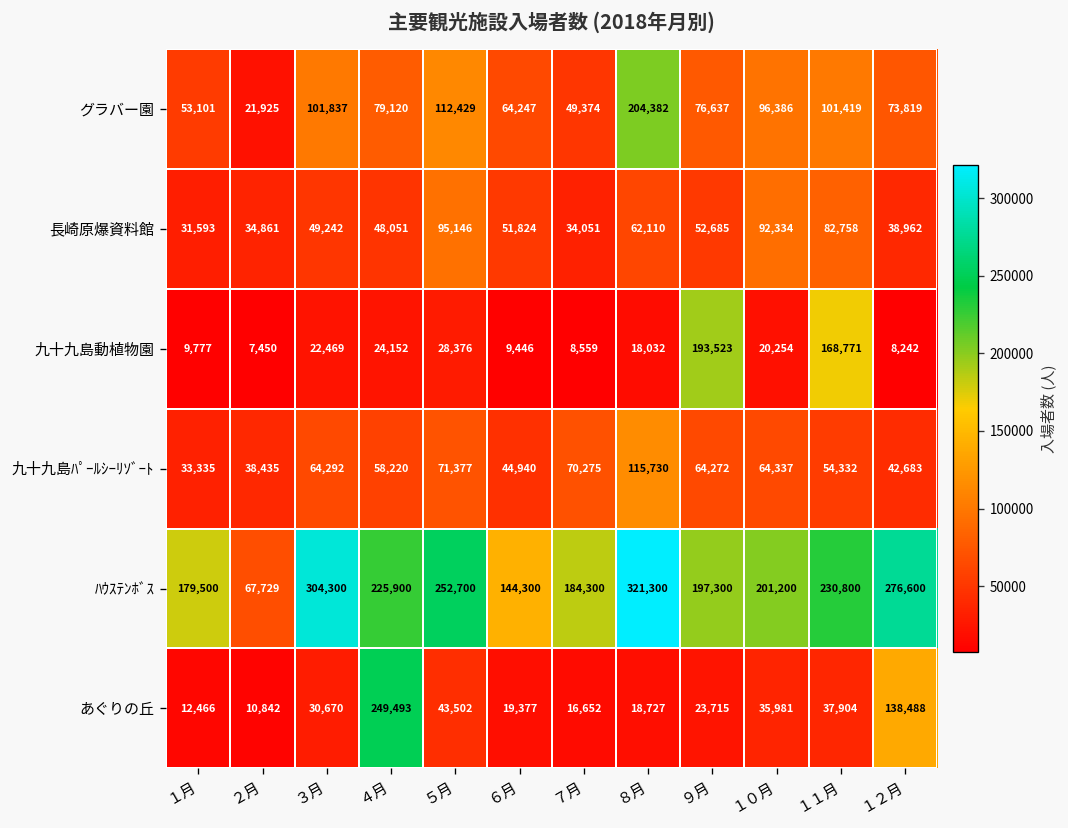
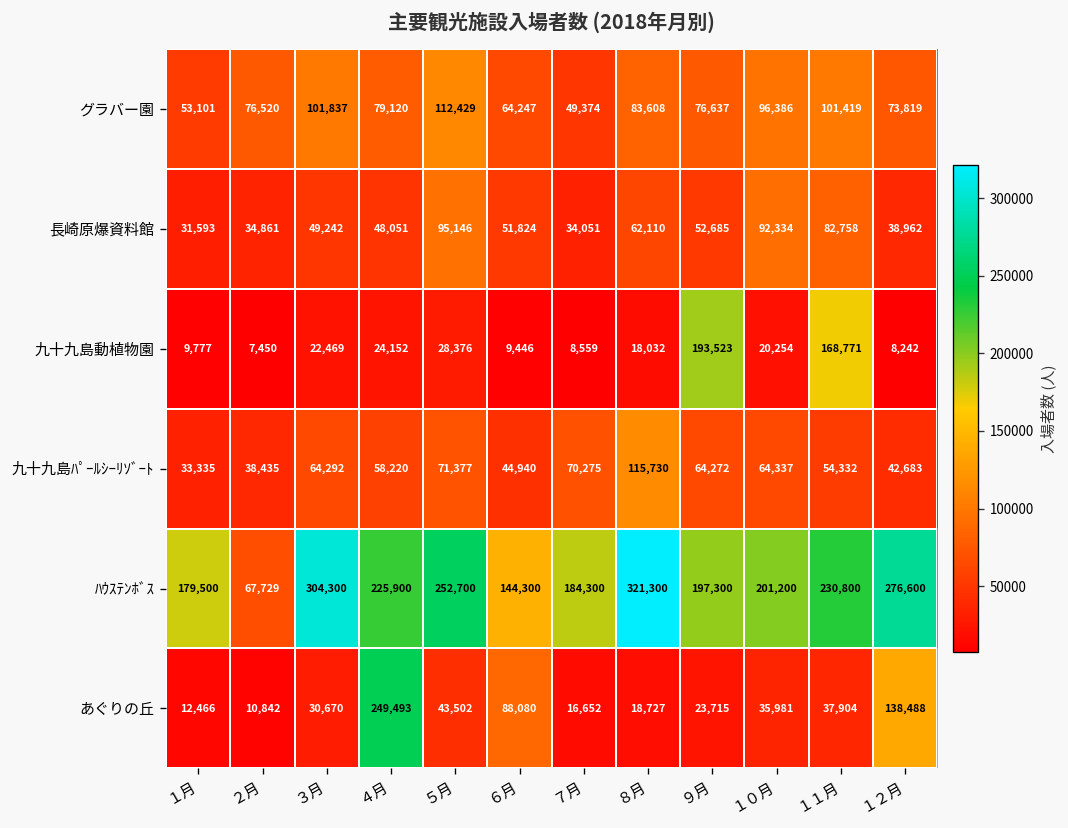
  {
    "グラバー園": {
      "１月": "53,101",
-     "２月": "21,925",
+     "２月": "76,520",
      "３月": "101,837",
      "４月": "79,120",
      "５月": "112,429",
      "６月": "64,247",
      "７月": "49,374",
-     "８月": "204,382",
+     "８月": "83,608",
      "９月": "76,637",
      "１０月": "96,386",
      "１１月": "101,419",
      "１２月": "73,819"
    },
    "長崎原爆資料館": {
      "１月": "31,593",
      "２月": "34,861",
      "３月": "49,242",
      "４月": "48,051",
      "５月": "95,146",
      "６月": "51,824",
      "７月": "34,051",
      "８月": "62,110",
      "９月": "52,685",
      "１０月": "92,334",
      "１１月": "82,758",
      "１２月": "38,962"
    },
    "九十九島動植物園": {
      "１月": "9,777",
      "２月": "7,450",
      "３月": "22,469",
      "４月": "24,152",
      "５月": "28,376",
      "６月": "9,446",
      "７月": "8,559",
      "８月": "18,032",
      "９月": "193,523",
      "１０月": "20,254",
      "１１月": "168,771",
      "１２月": "8,242"
    },
    "九十九島ﾊﾟｰﾙｼｰﾘｿﾞｰﾄ": {
      "１月": "33,335",
      "２月": "38,435",
      "３月": "64,292",
      "４月": "58,220",
      "５月": "71,377",
      "６月": "44,940",
      "７月": "70,275",
      "８月": "115,730",
      "９月": "64,272",
      "１０月": "64,337",
      "１１月": "54,332",
      "１２月": "42,683"
    },
    "ﾊｳｽﾃﾝﾎﾞｽ": {
      "１月": "179,500",
      "２月": "67,729",
      "３月": "304,300",
      "４月": "225,900",
      "５月": "252,700",
      "６月": "144,300",
      "７月": "184,300",
      "８月": "321,300",
      "９月": "197,300",
      "１０月": "201,200",
      "１１月": "230,800",
      "１２月": "276,600"
    },
    "あぐりの丘": {
      "１月": "12,466",
      "２月": "10,842",
      "３月": "30,670",
      "４月": "249,493",
      "５月": "43,502",
-     "６月": "19,377",
+     "６月": "88,080",
      "７月": "16,652",
      "８月": "18,727",
      "９月": "23,715",
      "１０月": "35,981",
      "１１月": "37,904",
      "１２月": "138,488"
    }
  }
